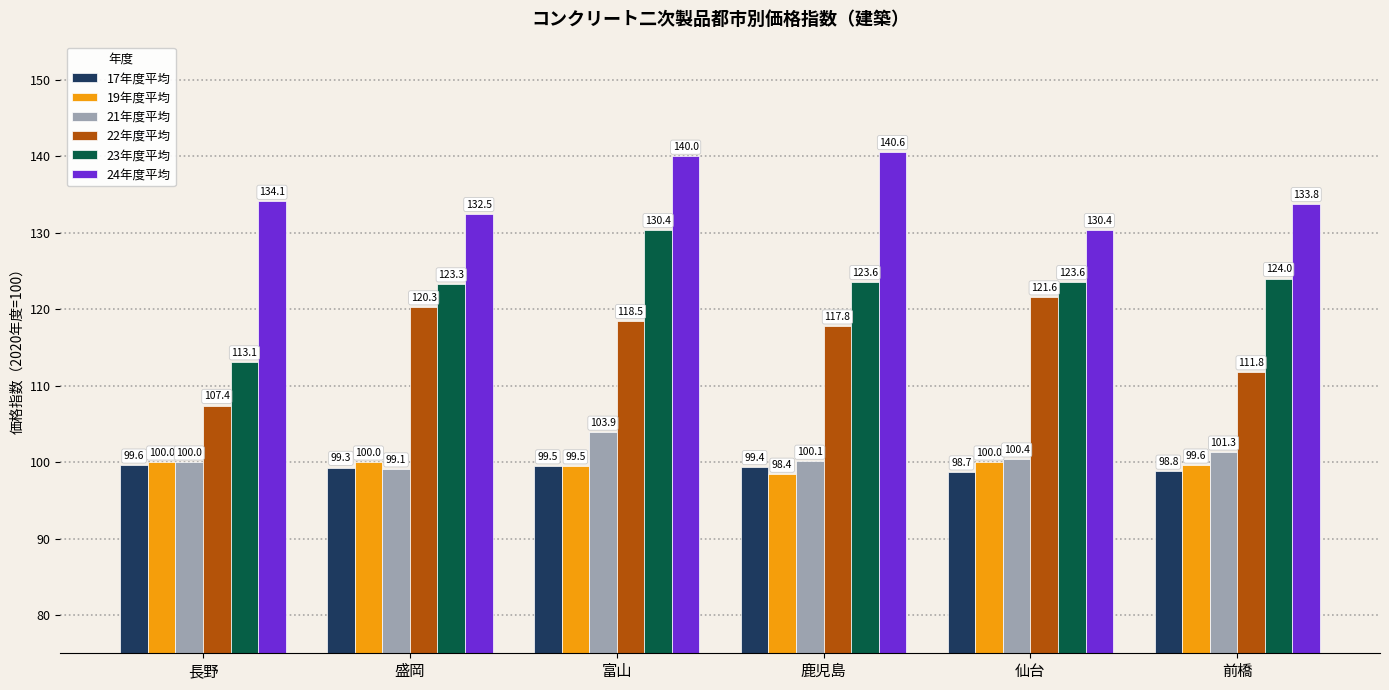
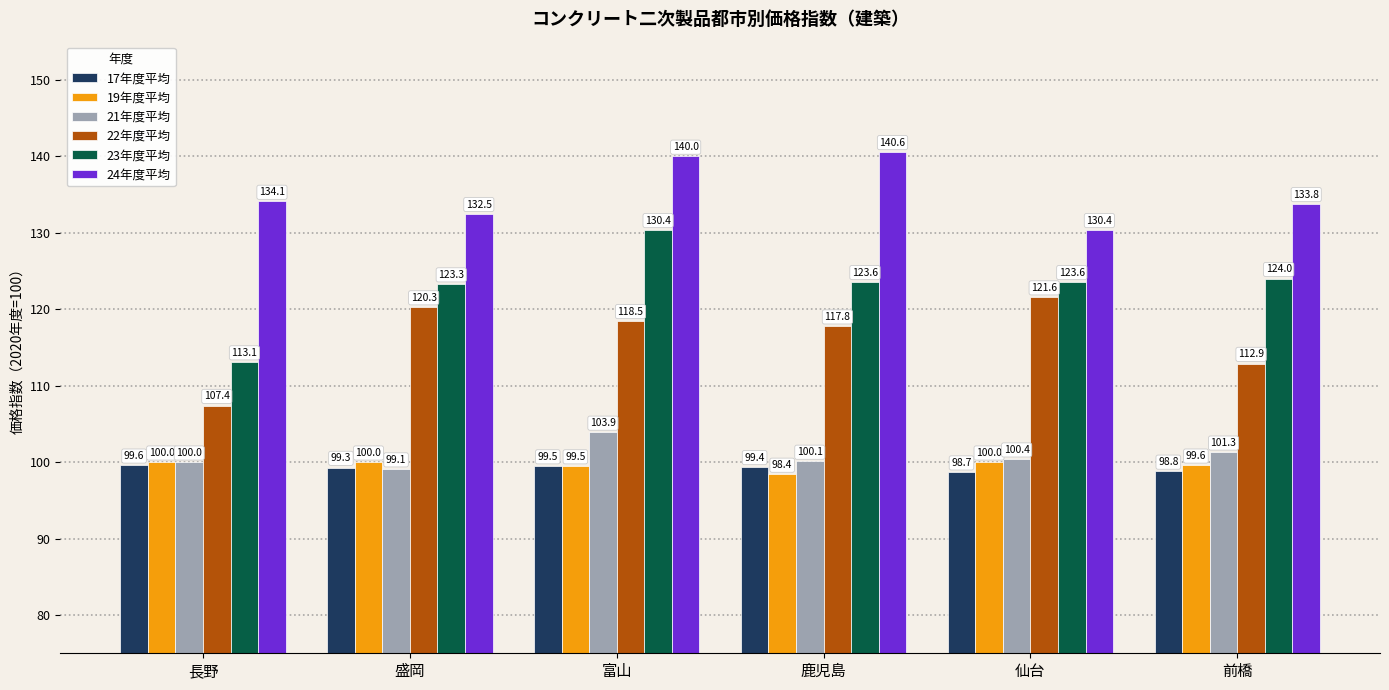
  {
    "22年度平均": {
-     "前橋": 111.8
+     "前橋": 112.9
    }
  }
